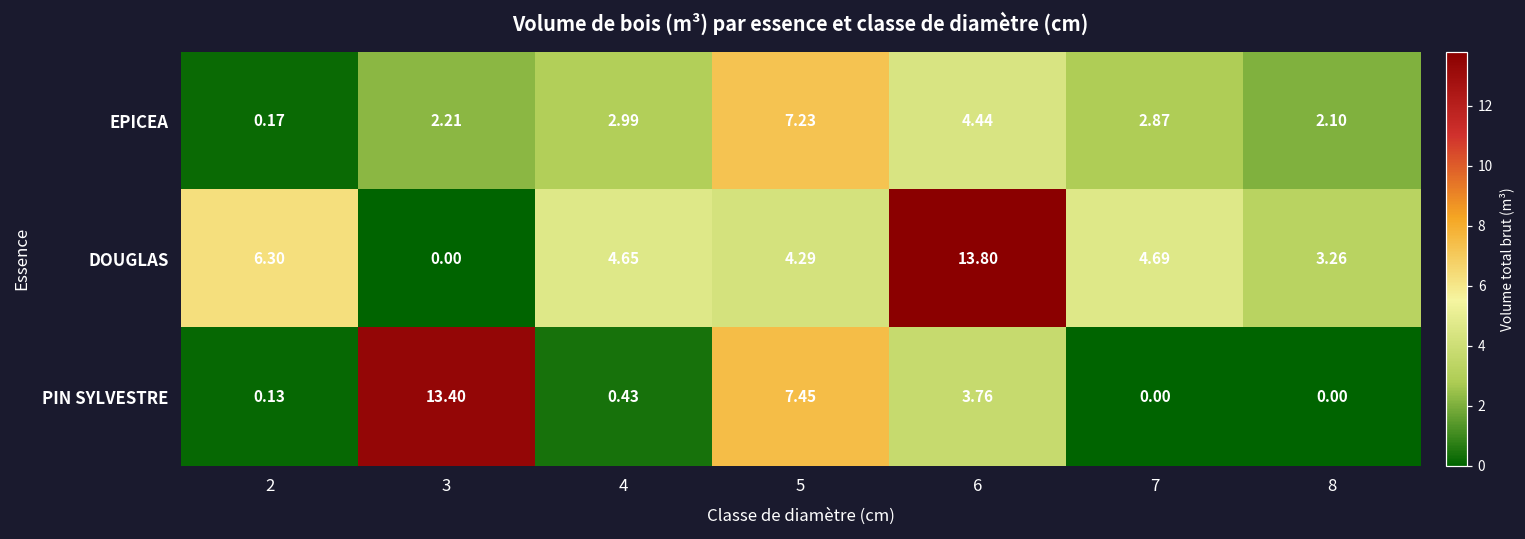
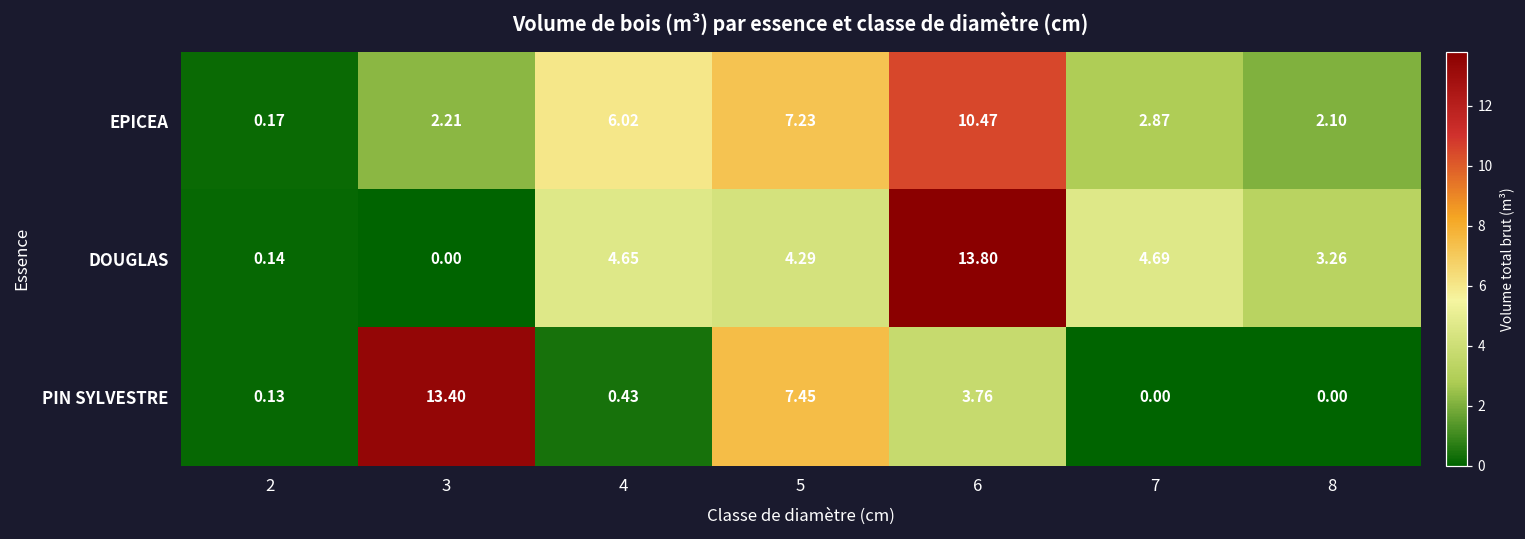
  {
    "EPICEA": {
      "2": 0.17,
      "3": 2.21,
-     "4": 2.99,
+     "4": 6.02,
      "5": 7.23,
-     "6": 4.44,
+     "6": 10.47,
      "7": 2.87,
      "8": 2.10
    },
    "DOUGLAS": {
-     "2": 6.30,
+     "2": 0.14,
      "3": 0.00,
      "4": 4.65,
      "5": 4.29,
      "6": 13.80,
      "7": 4.69,
      "8": 3.26
    },
    "PIN SYLVESTRE": {
      "2": 0.13,
      "3": 13.40,
      "4": 0.43,
      "5": 7.45,
      "6": 3.76,
      "7": 0.00,
      "8": 0.00
    }
  }
